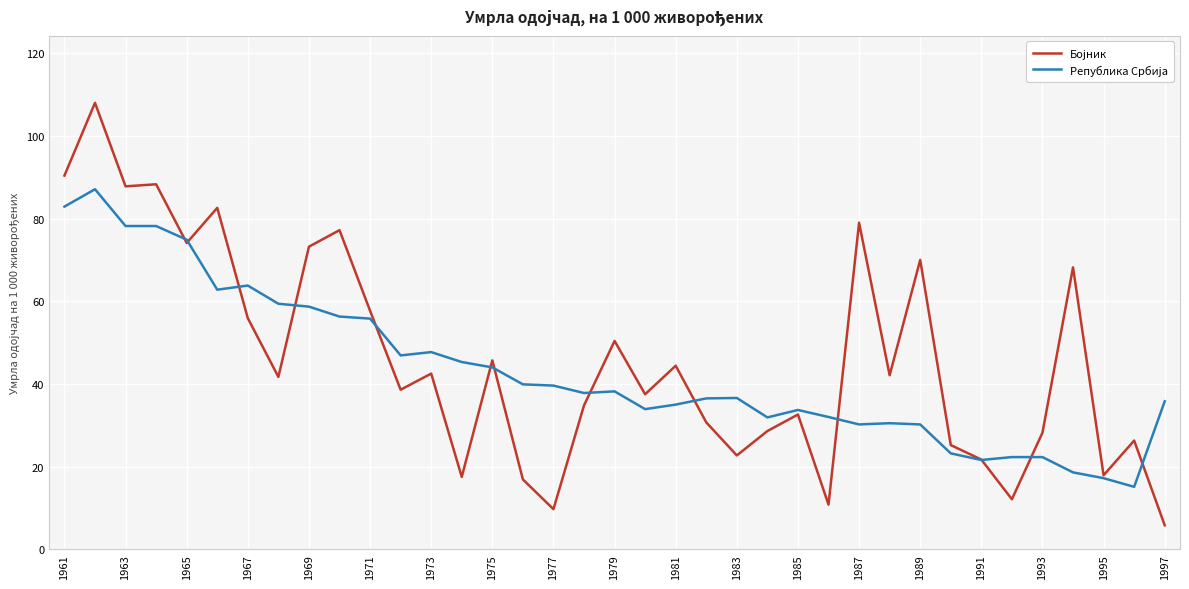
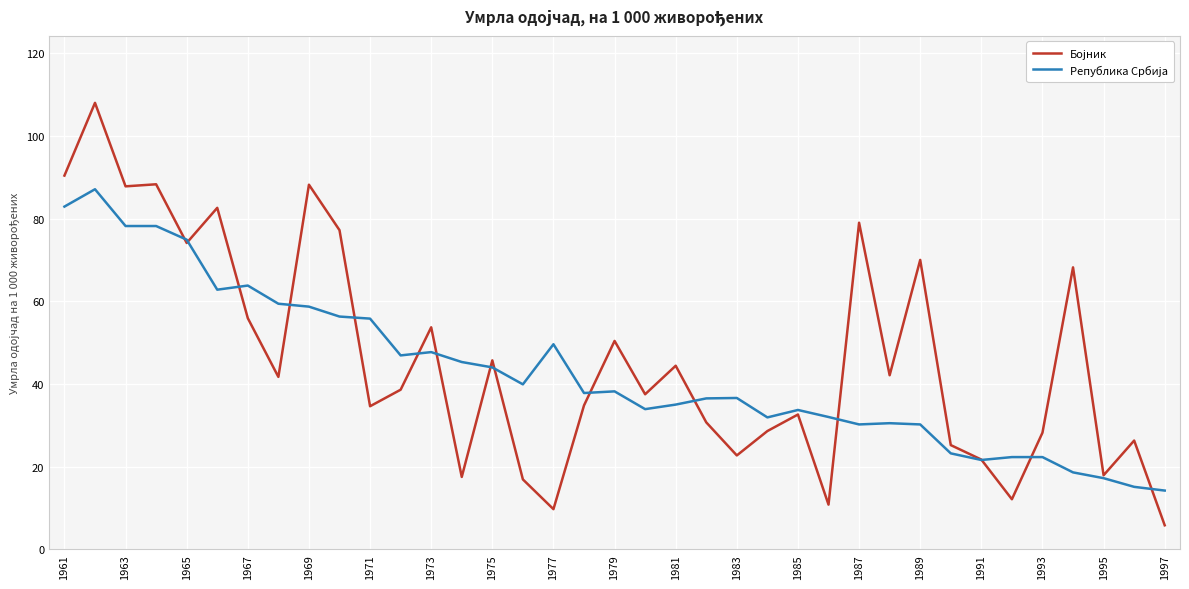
  {
    "Бојник": {
      "1961": 90,
      "1963": 88,
      "1965": 74,
      "1967": 56,
-     "1969": 73,
-     "1971": 58,
-     "1973": 43,
+     "1969": 88,
+     "1971": 35,
+     "1973": 54,
      "1975": 46,
      "1977": 10,
      "1979": 50,
      "1981": 44,
      "1983": 23,
      "1985": 33,
      "1987": 79,
      "1989": 70,
      "1993": 28,
      "1995": 18,
      "1997": 6
    },
    "Република Србија": {
      "1961": 83,
      "1963": 78,
      "1965": 75,
      "1967": 64,
      "1969": 59,
      "1971": 56,
      "1973": 48,
      "1975": 44,
-     "1977": 40,
+     "1977": 50,
      "1979": 38,
      "1981": 35,
      "1983": 37,
      "1985": 34,
      "1987": 30,
      "1989": 30,
      "1993": 22,
      "1995": 17,
-     "1997": 36
+     "1997": 14
    }
  }
